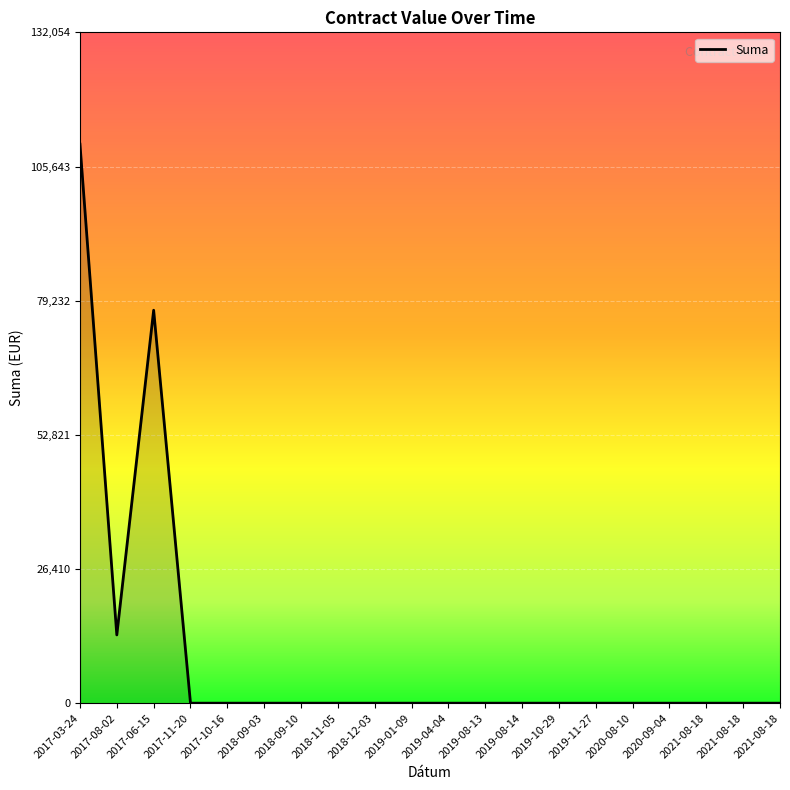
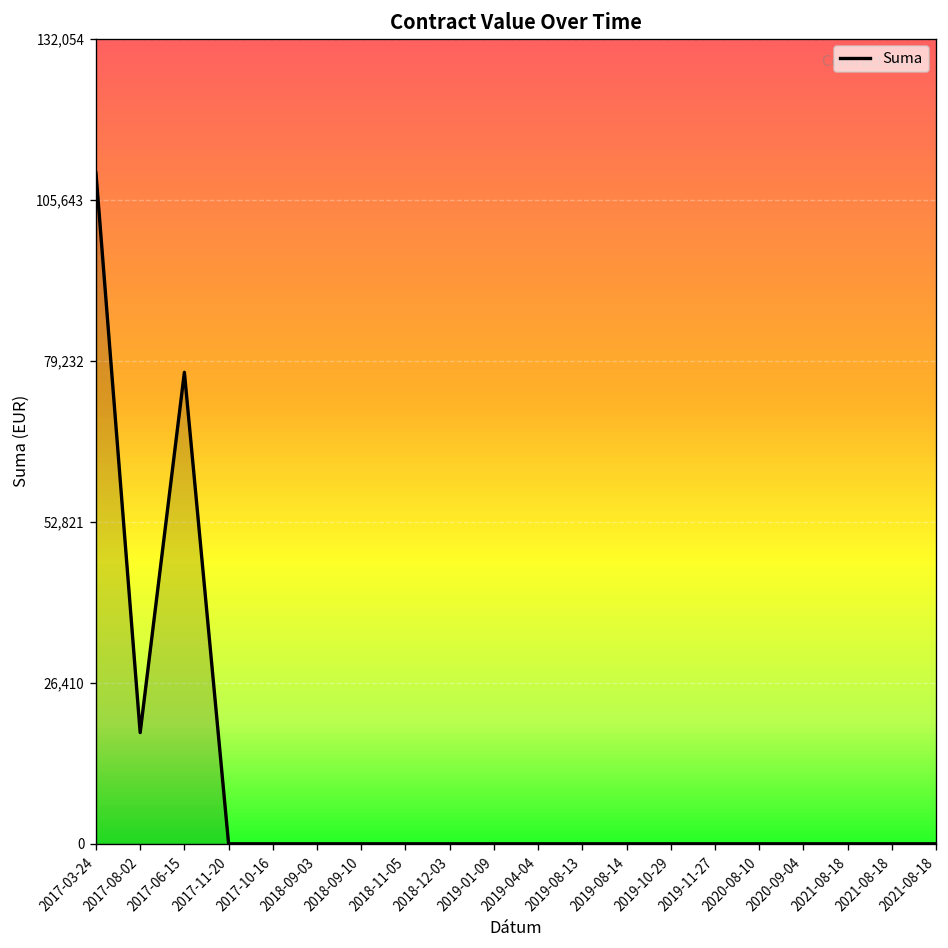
  {
    "2017-03-24": "110,000",
-   "2017-08-02": "13,000",
+   "2017-08-02": "18,000",
    "2017-06-15": "77,000",
    "2017-11-20": "0",
    "2017-10-16": "0",
    "2018-09-03": "0",
    "2018-09-10": "0",
    "2018-11-05": "0",
    "2018-12-03": "0",
    "2019-01-09": "0",
    "2019-04-04": "0",
    "2019-08-13": "0",
    "2019-08-14": "0",
    "2019-10-29": "0",
    "2019-11-27": "0",
    "2020-08-10": "0",
    "2020-09-04": "0"
  }
